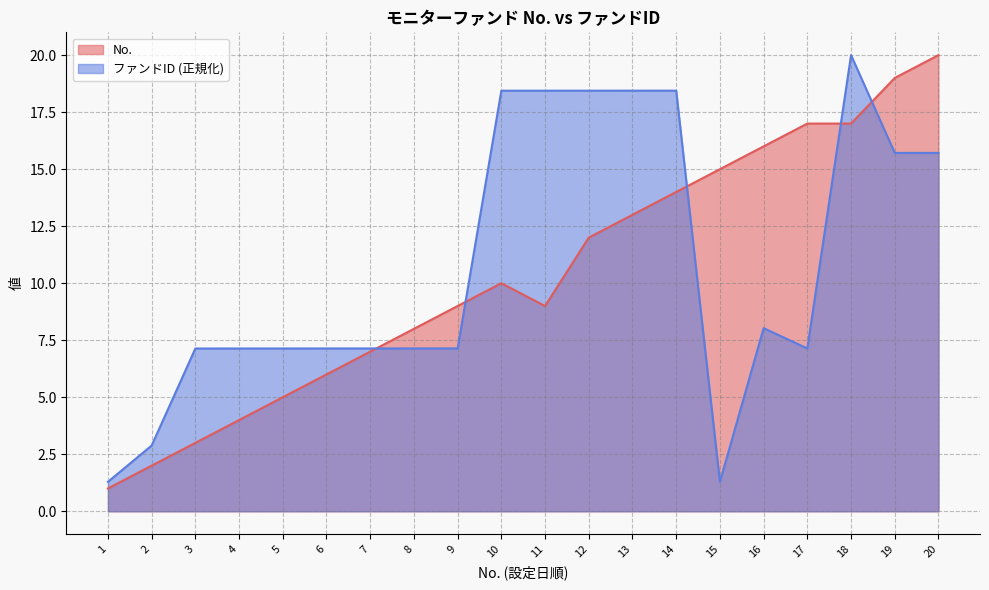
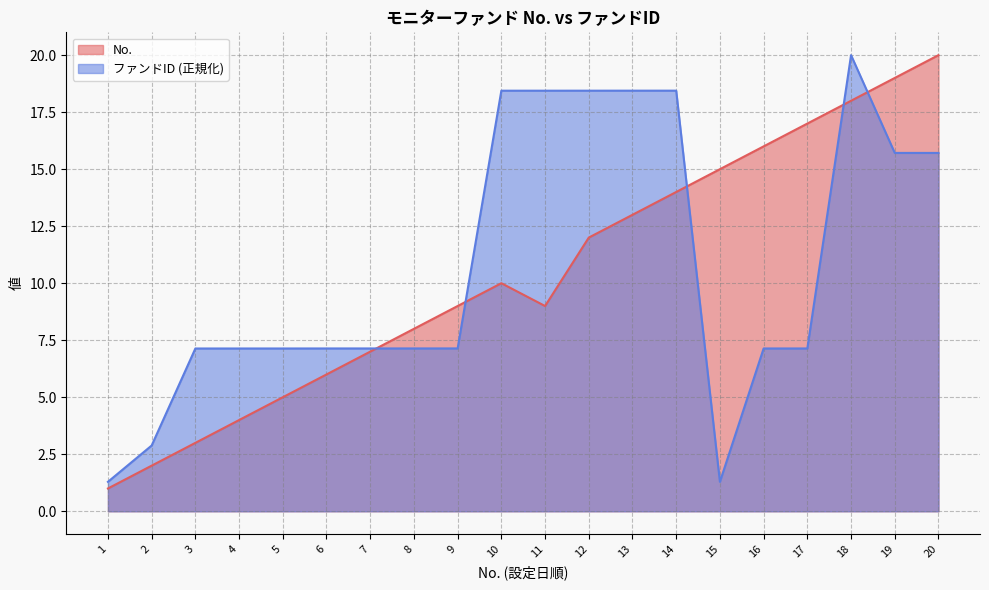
  {
    "No.": {
      "1": 1,
      "2": 2,
      "3": 3,
      "4": 4,
      "5": 5,
      "6": 6,
      "7": 7,
      "8": 8,
      "9": 9,
      "10": 10,
      "11": 9,
      "12": 12,
      "13": 13,
      "14": 14,
      "15": 15,
      "16": 16,
      "17": 17,
-     "18": 17,
+     "18": 18,
      "19": 19,
      "20": 20
    },
    "ファンドID (正規化)": {
      "1": 1.3,
      "2": 2.9,
      "3": 7.1,
      "4": 7.1,
      "5": 7.1,
      "6": 7.1,
      "7": 7.1,
      "8": 7.1,
      "9": 7.1,
      "10": 18.4,
      "11": 18.4,
      "12": 18.4,
      "13": 18.4,
      "14": 18.4,
      "15": 1.3,
-     "16": 8.0,
+     "16": 7.1,
      "17": 7.1,
      "18": 20.0,
      "19": 15.7,
      "20": 15.7
    }
  }
